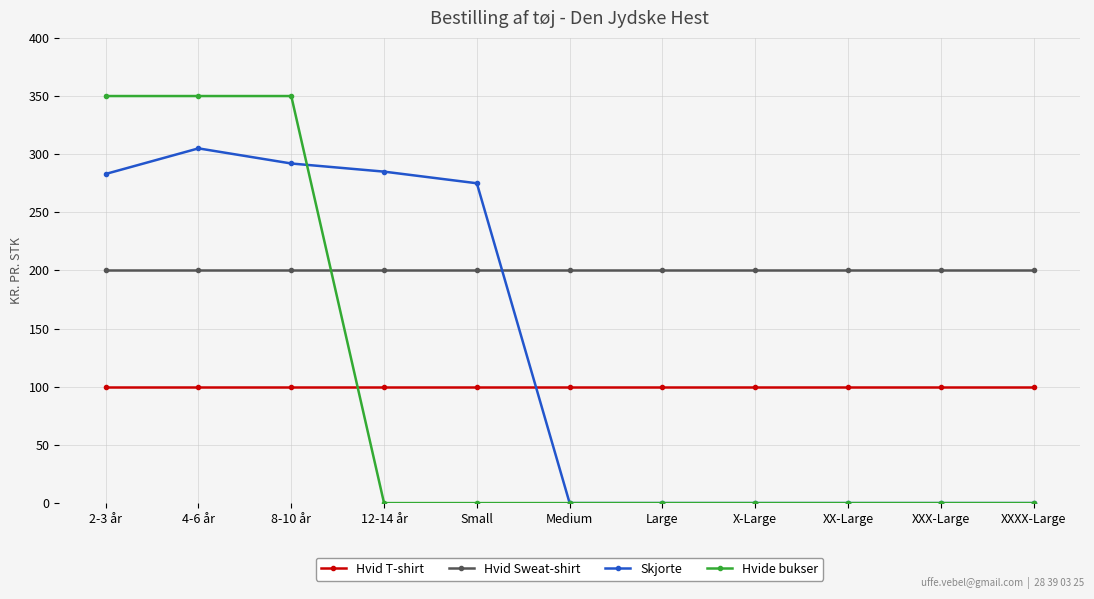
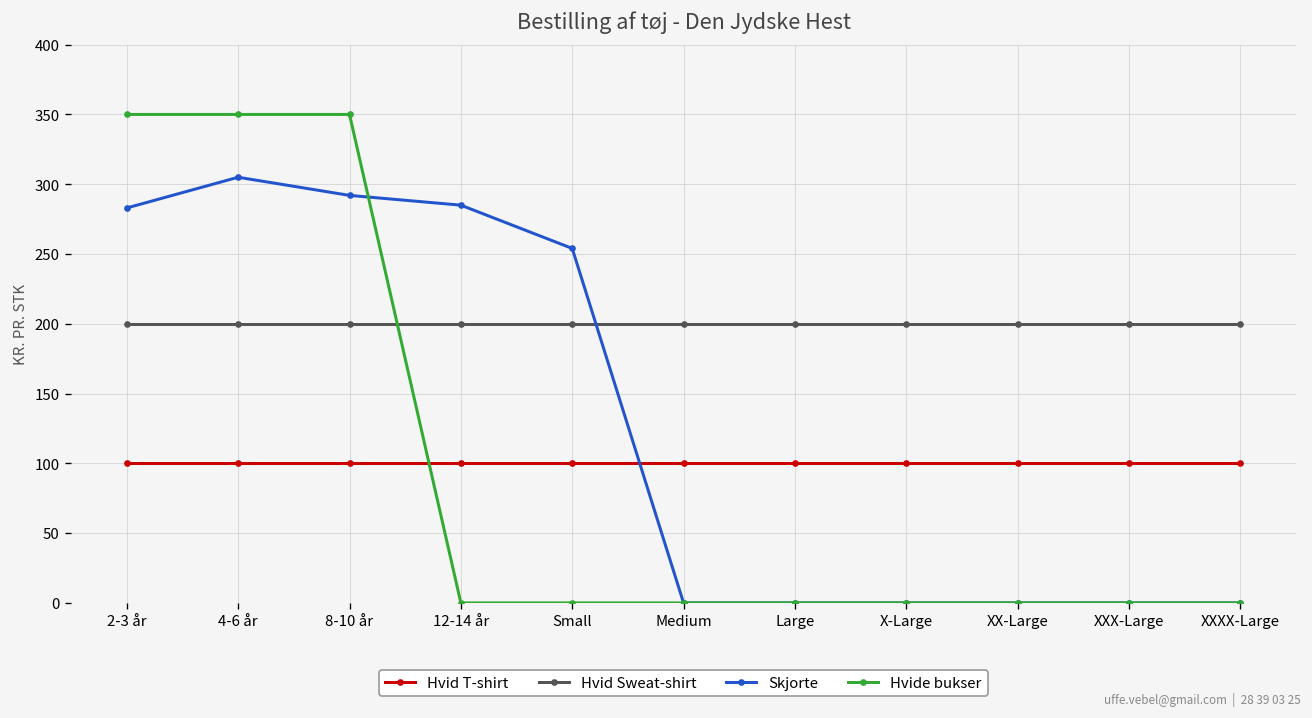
  {
    "Hvid T-shirt": {
      "2-3 år": 100,
      "4-6 år": 100,
      "8-10 år": 100,
      "12-14 år": 100,
      "Small": 100,
      "Medium": 100,
      "Large": 100,
      "X-Large": 100,
      "XX-Large": 100,
      "XXX-Large": 100,
      "XXXX-Large": 100
    },
    "Hvid Sweat-shirt": {
      "2-3 år": 200,
      "4-6 år": 200,
      "8-10 år": 200,
      "12-14 år": 200,
      "Small": 200,
      "Medium": 200,
      "Large": 200,
      "X-Large": 200,
      "XX-Large": 200,
      "XXX-Large": 200,
      "XXXX-Large": 200
    },
    "Skjorte": {
      "2-3 år": 283,
      "4-6 år": 305,
      "8-10 år": 292,
      "12-14 år": 285,
-     "Small": 275
+     "Small": 254
    },
    "Hvide bukser": {
      "2-3 år": 350,
      "4-6 år": 350,
      "8-10 år": 350,
      "12-14 år": 0,
      "Small": 0
    }
  }
